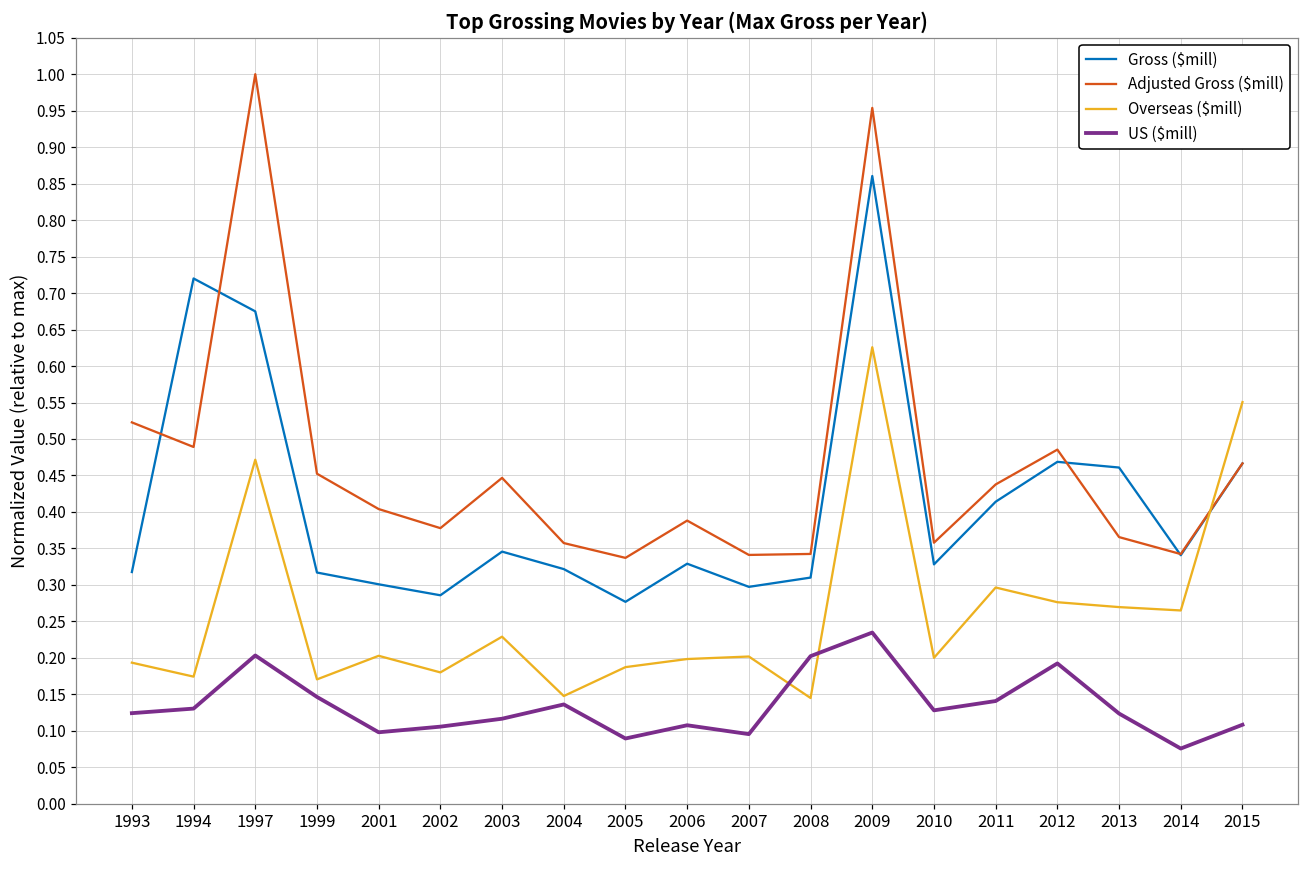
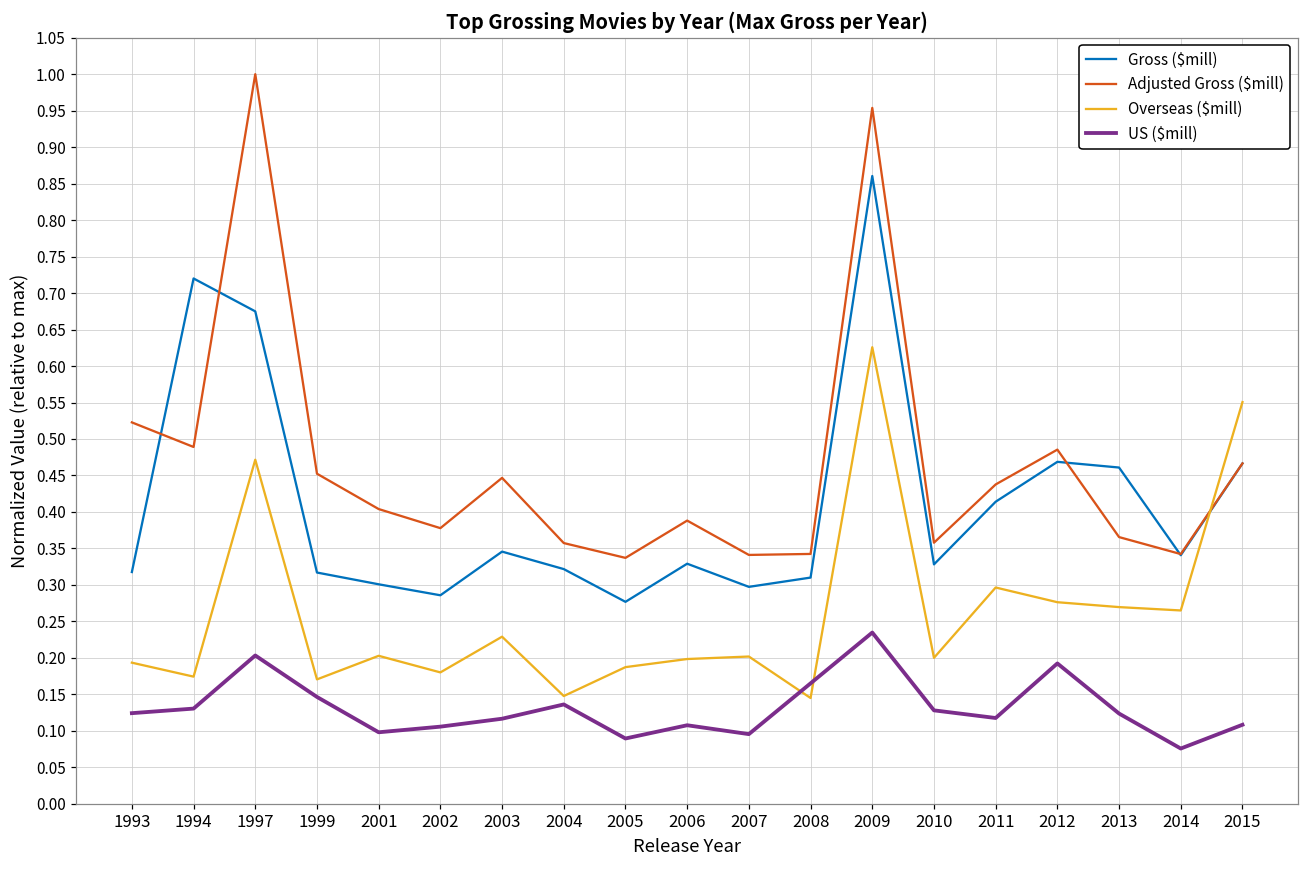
  {
    "Gross ($mill)": {
      "1993": 0.32,
      "1994": 0.72,
      "1997": 0.67,
      "1999": 0.32,
      "2001": 0.30,
      "2002": 0.29,
      "2003": 0.35,
      "2004": 0.32,
      "2005": 0.28,
      "2006": 0.33,
      "2007": 0.30,
      "2008": 0.31,
      "2009": 0.86,
      "2010": 0.33,
      "2011": 0.41,
      "2012": 0.47,
      "2013": 0.46
    },
    "Adjusted Gross ($mill)": {
      "1993": 0.52,
      "1994": 0.49,
      "1997": 1.00,
      "1999": 0.45,
      "2001": 0.40,
      "2002": 0.38,
      "2003": 0.45,
      "2004": 0.36,
      "2005": 0.34,
      "2006": 0.39,
      "2007": 0.34,
      "2008": 0.34,
      "2009": 0.95,
      "2010": 0.36,
      "2011": 0.44,
      "2012": 0.49,
      "2013": 0.37
    },
    "Overseas ($mill)": {
      "1993": 0.19,
      "1994": 0.17,
      "1997": 0.47,
      "1999": 0.17,
      "2001": 0.20,
      "2002": 0.18,
      "2003": 0.23,
      "2004": 0.15,
      "2005": 0.19,
      "2006": 0.20,
      "2007": 0.20,
      "2008": 0.14,
      "2009": 0.63,
      "2010": 0.20,
      "2011": 0.30,
      "2012": 0.28,
      "2013": 0.27,
      "2014": 0.26,
      "2015": 0.55
    },
    "US ($mill)": {
      "1993": 0.12,
      "1994": 0.13,
      "1997": 0.20,
      "1999": 0.15,
      "2001": 0.10,
      "2002": 0.11,
      "2003": 0.12,
      "2004": 0.14,
      "2005": 0.09,
      "2006": 0.11,
      "2007": 0.10,
-     "2008": 0.20,
+     "2008": 0.17,
      "2009": 0.23,
      "2010": 0.13,
-     "2011": 0.14,
+     "2011": 0.12,
      "2012": 0.19,
      "2013": 0.12,
      "2014": 0.08,
      "2015": 0.11
    }
  }
